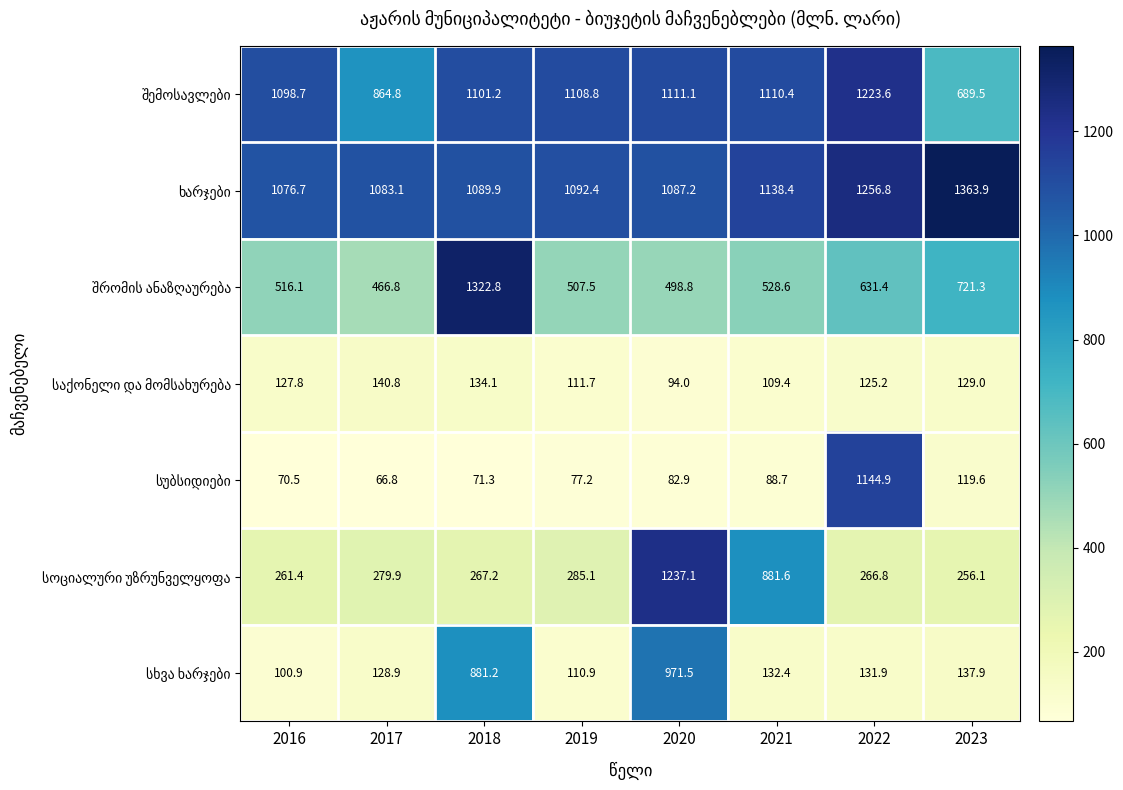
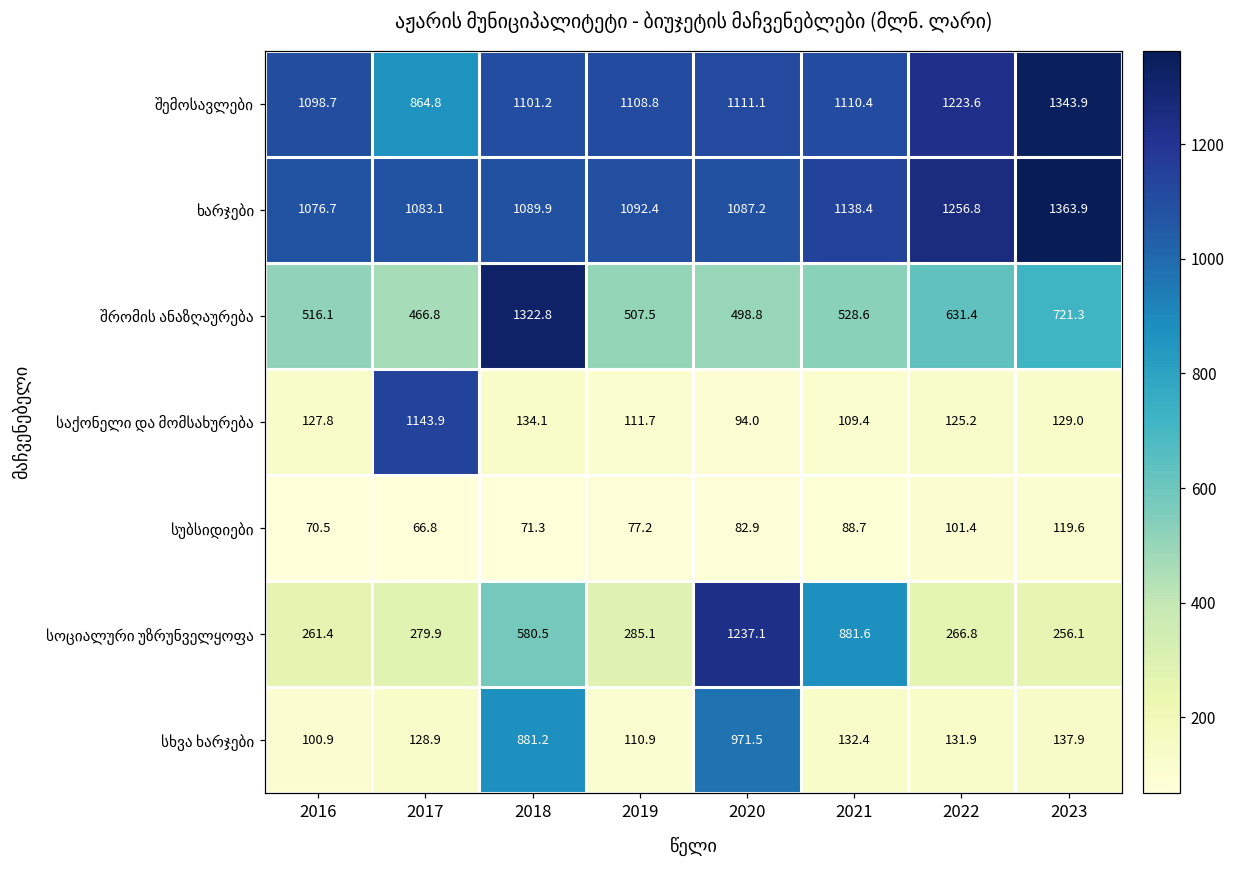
  {
    "შემოსავლები": {
      "2016": 1098.7,
      "2017": 864.8,
      "2018": 1101.2,
      "2019": 1108.8,
      "2020": 1111.1,
      "2021": 1110.4,
      "2022": 1223.6,
-     "2023": 689.5
+     "2023": 1343.9
    },
    "ხარჯები": {
      "2016": 1076.7,
      "2017": 1083.1,
      "2018": 1089.9,
      "2019": 1092.4,
      "2020": 1087.2,
      "2021": 1138.4,
      "2022": 1256.8,
      "2023": 1363.9
    },
    "შრომის ანაზღაურება": {
      "2016": 516.1,
      "2017": 466.8,
      "2018": 1322.8,
      "2019": 507.5,
      "2020": 498.8,
      "2021": 528.6,
      "2022": 631.4,
      "2023": 721.3
    },
    "საქონელი და მომსახურება": {
      "2016": 127.8,
-     "2017": 140.8,
+     "2017": 1143.9,
      "2018": 134.1,
      "2019": 111.7,
      "2020": 94.0,
      "2021": 109.4,
      "2022": 125.2,
      "2023": 129.0
    },
    "სუბსიდიები": {
      "2016": 70.5,
      "2017": 66.8,
      "2018": 71.3,
      "2019": 77.2,
      "2020": 82.9,
      "2021": 88.7,
-     "2022": 1144.9,
+     "2022": 101.4,
      "2023": 119.6
    },
    "სოციალური უზრუნველყოფა": {
      "2016": 261.4,
      "2017": 279.9,
-     "2018": 267.2,
+     "2018": 580.5,
      "2019": 285.1,
      "2020": 1237.1,
      "2021": 881.6,
      "2022": 266.8,
      "2023": 256.1
    },
    "სხვა ხარჯები": {
      "2016": 100.9,
      "2017": 128.9,
      "2018": 881.2,
      "2019": 110.9,
      "2020": 971.5,
      "2021": 132.4,
      "2022": 131.9,
      "2023": 137.9
    }
  }
